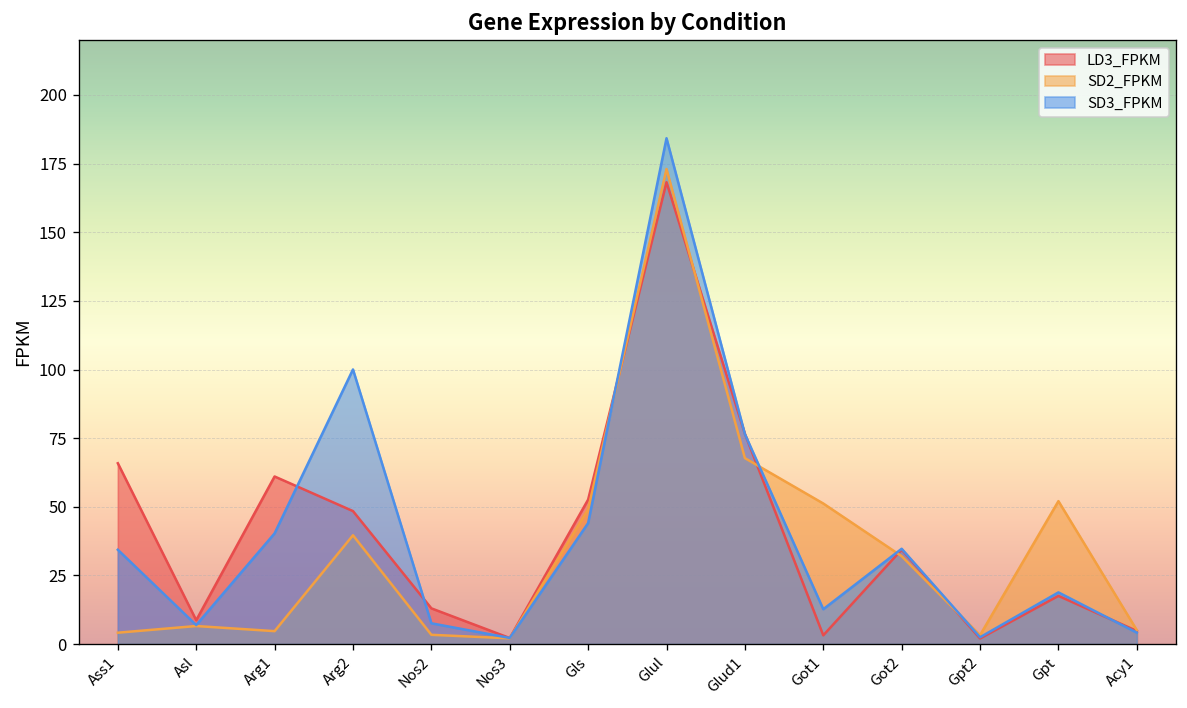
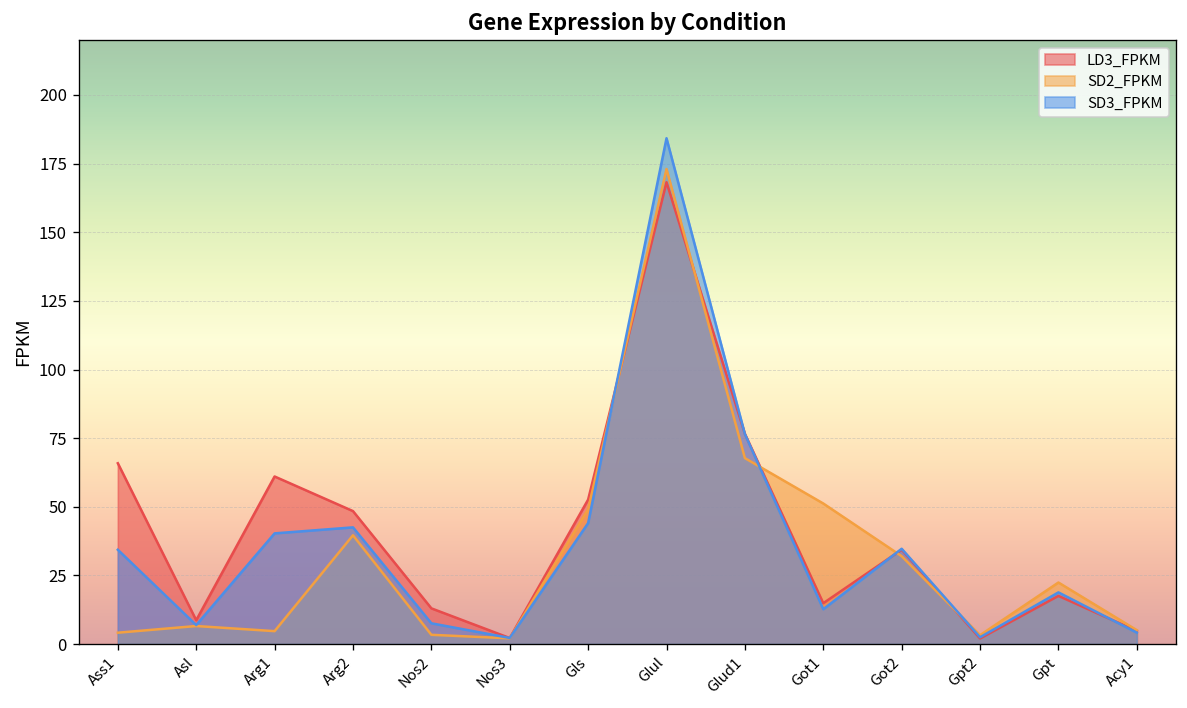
  {
    "LD3_FPKM": {
      "Ass1": 66,
      "Asl": 9,
      "Arg1": 61,
      "Arg2": 48,
      "Nos2": 13,
      "Gls": 53,
      "Glul": 168,
-     "Got1": 3,
+     "Got1": 15,
      "Gpt": 18
    },
    "SD2_FPKM": {
      "Ass1": 4,
      "Arg1": 5,
      "Arg2": 40,
      "Nos2": 3,
      "Gls": 49,
      "Glul": 173,
      "Glud1": 68,
      "Got1": 51,
      "Got2": 32,
-     "Gpt": 52
+     "Gpt": 22
    },
    "SD3_FPKM": {
      "Ass1": 34,
      "Arg1": 40,
-     "Arg2": 100,
+     "Arg2": 43,
      "Nos2": 8,
      "Gls": 44,
      "Glul": 184,
      "Got1": 13,
      "Gpt": 19
    }
  }
